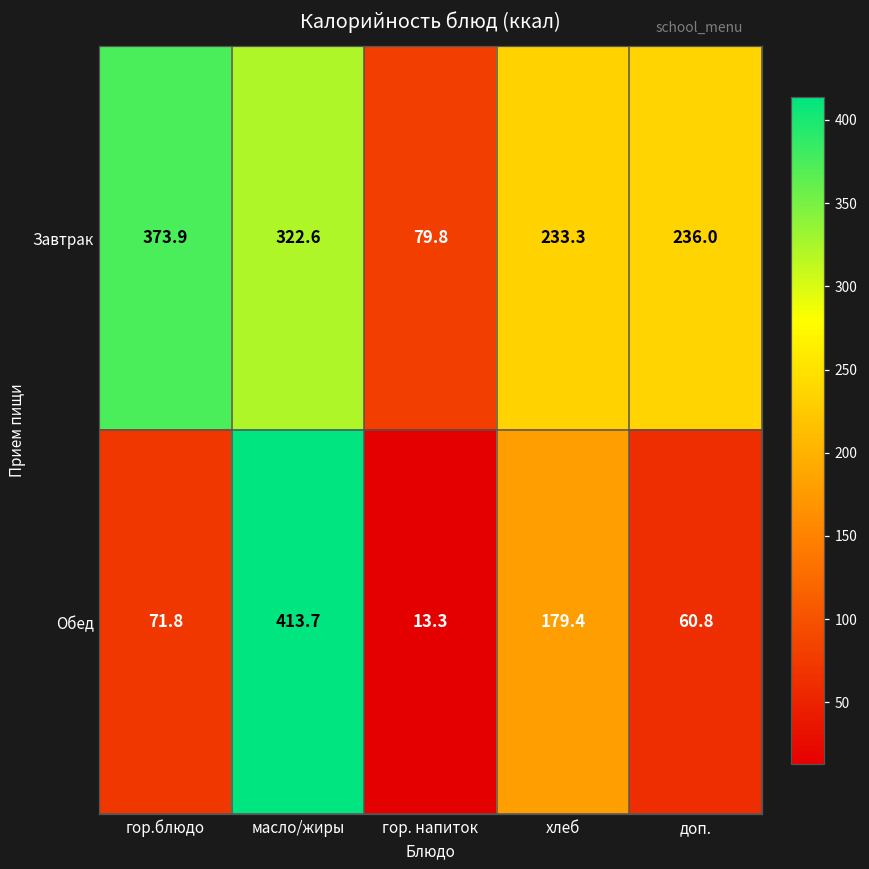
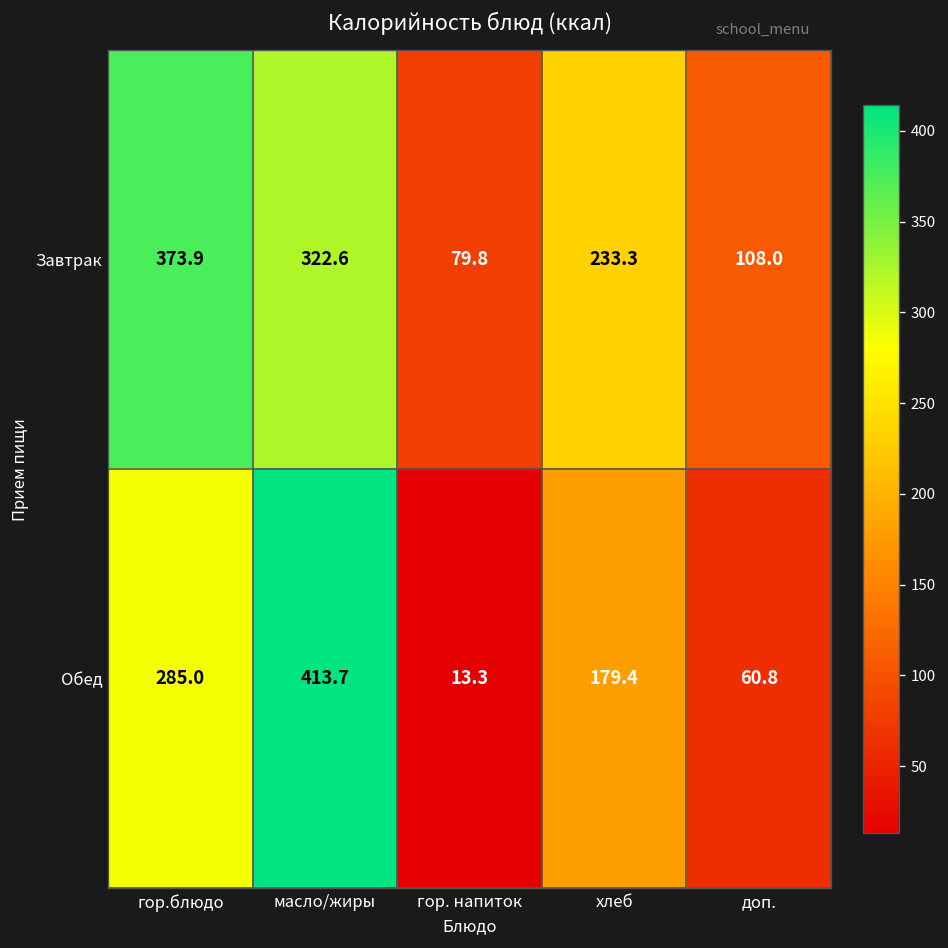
  {
    "Завтрак": {
      "гор.блюдо": 373.9,
      "масло/жиры": 322.6,
      "гор. напиток": 79.8,
      "хлеб": 233.3,
-     "доп.": 236.0
+     "доп.": 108.0
    },
    "Обед": {
-     "гор.блюдо": 71.8,
+     "гор.блюдо": 285.0,
      "масло/жиры": 413.7,
      "гор. напиток": 13.3,
      "хлеб": 179.4,
      "доп.": 60.8
    }
  }
